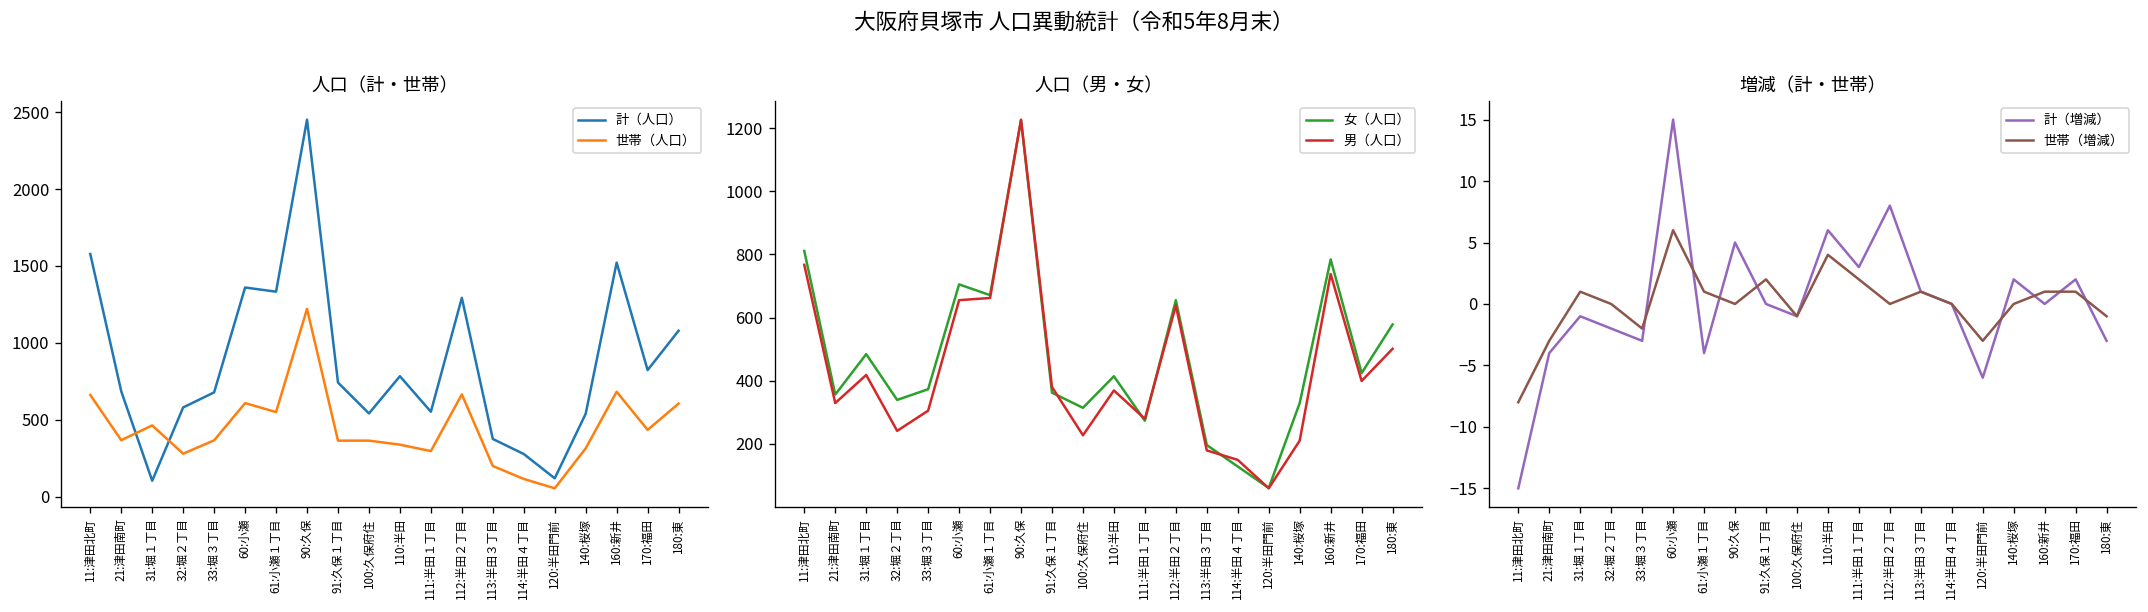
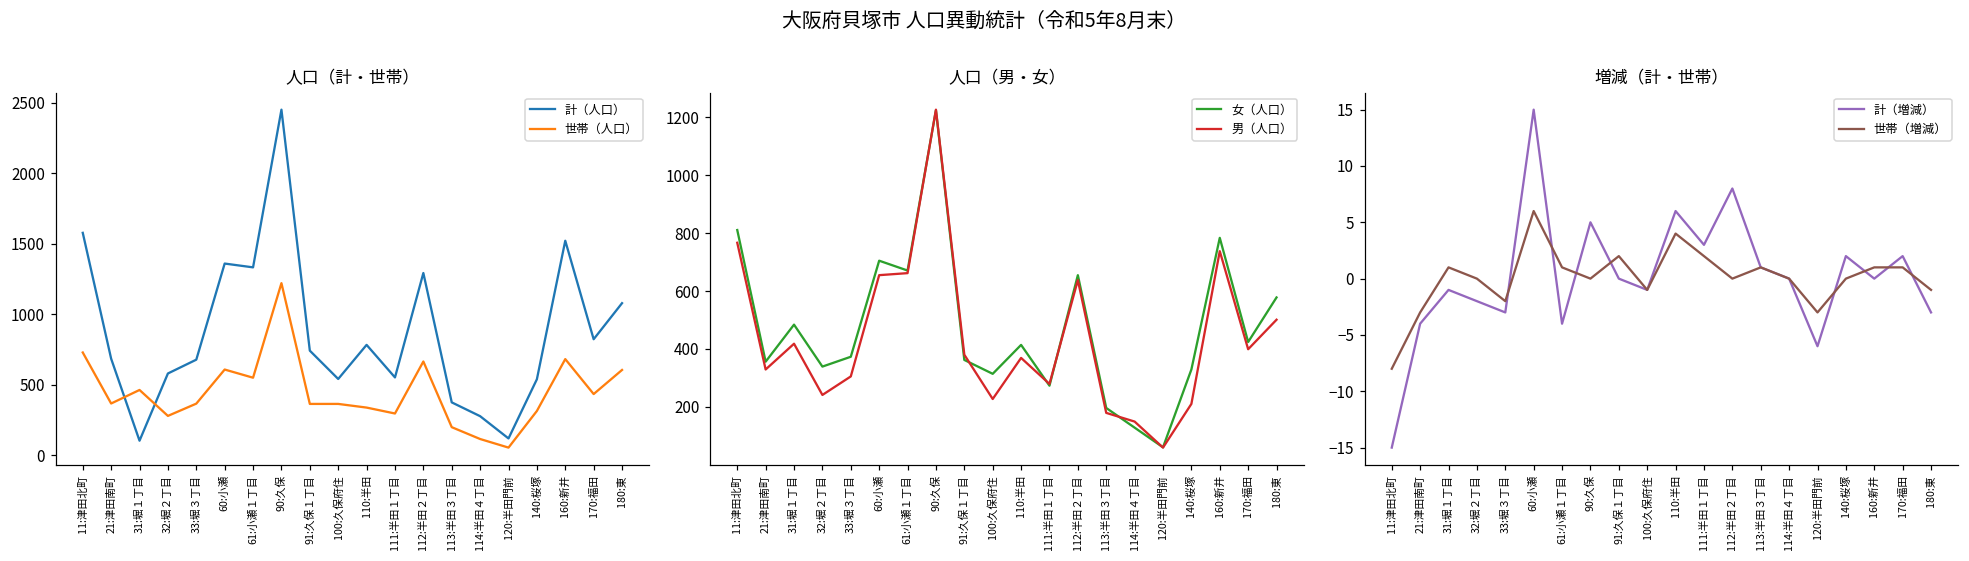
  {
    "人口（計・世帯）": {
      "計（人口）": {
        "11:津田北町": 1580,
        "21:津田南町": 690,
        "31:堀１丁目": 100,
        "32:堀２丁目": 580,
        "33:堀３丁目": 680,
        "60:小瀬": 1360,
        "61:小瀬１丁目": 1330,
        "90:久保": 2450,
        "91:久保１丁目": 740,
        "100:久保府住": 540,
        "110:半田": 780,
        "111:半田１丁目": 550,
        "112:半田２丁目": 1290,
        "113:半田３丁目": 380,
        "114:半田４丁目": 280,
        "120:半田門前": 120,
        "140:桜塚": 540,
        "160:新井": 1520,
        "170:福田": 820,
        "180:東": 1080
      },
      "世帯（人口）": {
-       "11:津田北町": 660,
+       "11:津田北町": 730,
        "21:津田南町": 370,
        "31:堀１丁目": 460,
        "32:堀２丁目": 280,
        "33:堀３丁目": 370,
        "60:小瀬": 610,
        "61:小瀬１丁目": 550,
        "90:久保": 1220,
        "91:久保１丁目": 360,
        "100:久保府住": 360,
        "110:半田": 340,
        "111:半田１丁目": 300,
        "112:半田２丁目": 670,
        "113:半田３丁目": 200,
        "114:半田４丁目": 120,
        "120:半田門前": 50,
        "140:桜塚": 310,
        "160:新井": 680,
        "170:福田": 430,
        "180:東": 610
      }
    },
    "人口（男・女）": {
      "女（人口）": {
        "11:津田北町": 810,
        "21:津田南町": 360,
        "31:堀１丁目": 480,
        "32:堀２丁目": 340,
        "33:堀３丁目": 370,
        "60:小瀬": 710,
        "91:久保１丁目": 360,
        "100:久保府住": 310,
        "110:半田": 410,
        "112:半田２丁目": 660,
        "113:半田３丁目": 200,
        "114:半田４丁目": 130,
        "140:桜塚": 330,
        "160:新井": 780,
        "170:福田": 420,
        "180:東": 580
      },
      "男（人口）": {
        "11:津田北町": 770,
        "21:津田南町": 330,
        "31:堀１丁目": 420,
        "32:堀２丁目": 240,
        "33:堀３丁目": 310,
        "60:小瀬": 660,
        "91:久保１丁目": 380,
        "100:久保府住": 230,
        "110:半田": 370,
        "112:半田２丁目": 640,
        "113:半田３丁目": 180,
        "114:半田４丁目": 150,
        "140:桜塚": 210,
        "160:新井": 740,
        "170:福田": 400,
        "180:東": 500
      }
    },
    "増減（計・世帯）": {
      "計（増減）": {
        "11:津田北町": -15.0,
        "21:津田南町": -4.0,
        "31:堀１丁目": -1.0,
        "32:堀２丁目": -2.0,
        "33:堀３丁目": -3.0,
        "60:小瀬": 15.0,
        "61:小瀬１丁目": -4.0,
        "90:久保": 5.0,
        "91:久保１丁目": 0.0,
        "110:半田": 6.0,
        "111:半田１丁目": 3.0,
        "112:半田２丁目": 8.0,
        "120:半田門前": -6.0,
        "140:桜塚": 2.0,
        "160:新井": 0.0,
        "170:福田": 2.0,
        "180:東": -3.0
      },
      "世帯（増減）": {
        "11:津田北町": -8.0,
        "21:津田南町": -3.0,
        "31:堀１丁目": 1.0,
        "32:堀２丁目": 0.0,
        "33:堀３丁目": -2.0,
        "60:小瀬": 6.0,
        "61:小瀬１丁目": 1.0,
        "90:久保": 0.0,
        "91:久保１丁目": 2.0,
        "110:半田": 4.0,
        "111:半田１丁目": 2.0,
        "112:半田２丁目": 0.0,
        "120:半田門前": -3.0,
        "140:桜塚": 0.0,
        "160:新井": 1.0,
        "170:福田": 1.0,
        "180:東": -1.0
      }
    }
  }
